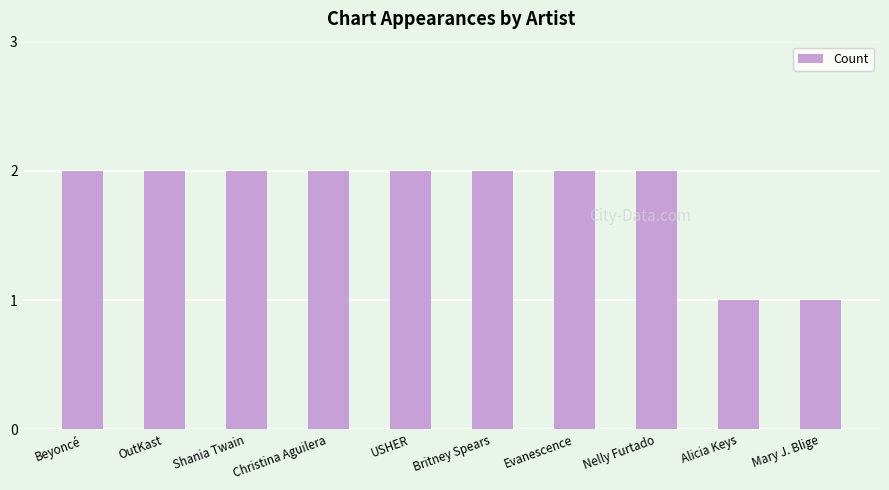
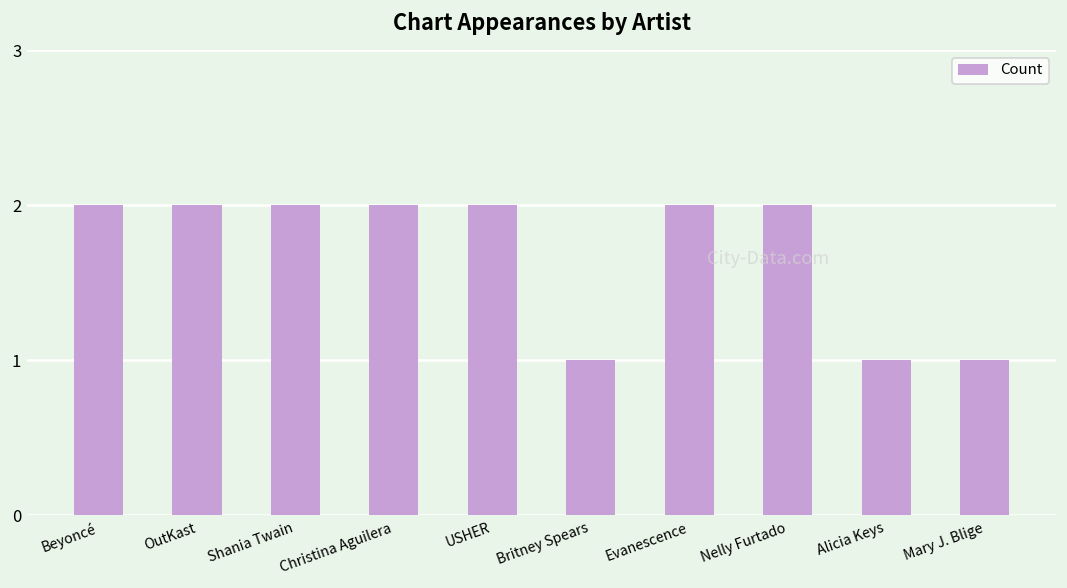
  {
    "Beyoncé": 2,
    "OutKast": 2,
    "Shania Twain": 2,
    "Christina Aguilera": 2,
    "USHER": 2,
-   "Britney Spears": 2,
+   "Britney Spears": 1,
    "Evanescence": 2,
    "Nelly Furtado": 2,
    "Alicia Keys": 1,
    "Mary J. Blige": 1
  }
